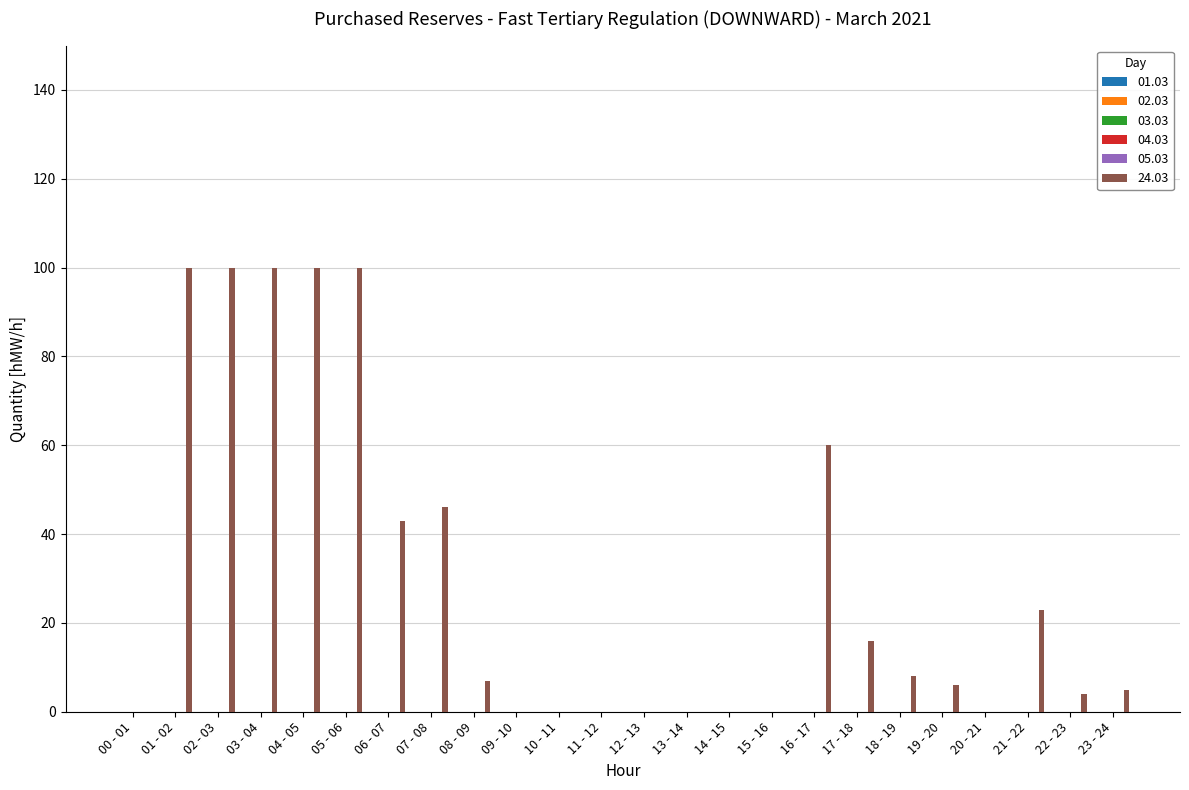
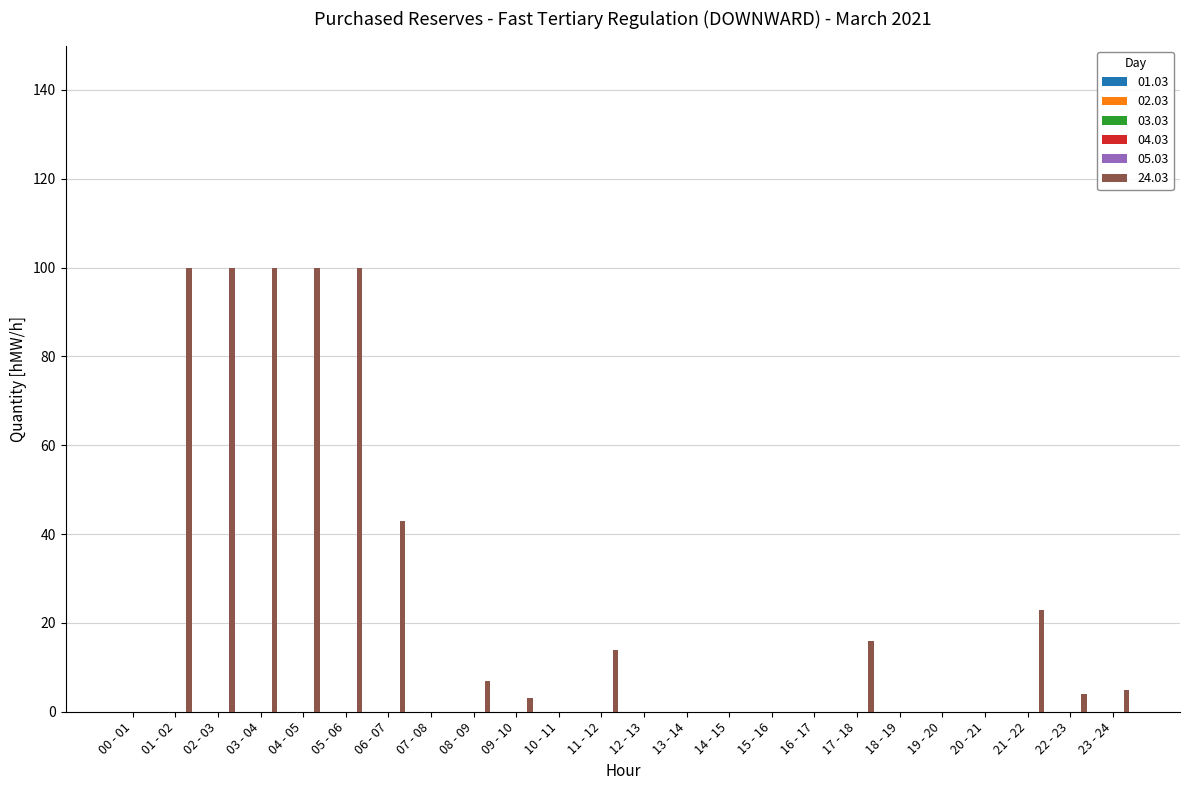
  {
    "01.03": {
      "00 - 01": 0,
      "01 - 02": 0,
      "02 - 03": 0,
      "03 - 04": 0,
      "04 - 05": 0,
      "05 - 06": 0,
      "06 - 07": 0,
      "07 - 08": 0,
      "08 - 09": 0,
      "09 - 10": 0,
      "10 - 11": 0,
      "11 - 12": 0,
      "12 - 13": 0,
      "13 - 14": 0,
      "14 - 15": 0,
      "15 - 16": 0,
      "16 - 17": 0,
      "17 - 18": 0,
      "18 - 19": 0,
      "19 - 20": 0,
      "20 - 21": 0,
      "21 - 22": 0,
      "22 - 23": 0,
      "23 - 24": 0
    },
    "02.03": {
      "00 - 01": 0,
      "01 - 02": 0,
      "02 - 03": 0,
      "03 - 04": 0,
      "04 - 05": 0,
      "05 - 06": 0,
      "06 - 07": 0,
      "07 - 08": 0,
      "08 - 09": 0,
      "09 - 10": 0,
      "10 - 11": 0,
      "11 - 12": 0,
      "12 - 13": 0,
      "13 - 14": 0,
      "14 - 15": 0,
      "15 - 16": 0,
      "16 - 17": 0,
      "17 - 18": 0,
      "18 - 19": 0,
      "19 - 20": 0,
      "20 - 21": 0,
      "21 - 22": 0,
      "22 - 23": 0,
      "23 - 24": 0
    },
    "03.03": {
      "00 - 01": 0,
      "01 - 02": 0,
      "02 - 03": 0,
      "03 - 04": 0,
      "04 - 05": 0,
      "05 - 06": 0,
      "06 - 07": 0,
      "07 - 08": 0,
      "08 - 09": 0,
      "09 - 10": 0,
      "10 - 11": 0,
      "11 - 12": 0,
      "12 - 13": 0,
      "13 - 14": 0,
      "14 - 15": 0,
      "15 - 16": 0,
      "16 - 17": 0,
      "17 - 18": 0,
      "18 - 19": 0,
      "19 - 20": 0,
      "20 - 21": 0,
      "21 - 22": 0,
      "22 - 23": 0,
      "23 - 24": 0
    },
    "04.03": {
      "00 - 01": 0,
      "01 - 02": 0,
      "02 - 03": 0,
      "03 - 04": 0,
      "04 - 05": 0,
      "05 - 06": 0,
      "06 - 07": 0,
      "07 - 08": 0,
      "08 - 09": 0,
      "09 - 10": 0,
      "10 - 11": 0,
      "11 - 12": 0,
      "12 - 13": 0,
      "13 - 14": 0,
      "14 - 15": 0,
      "15 - 16": 0,
      "16 - 17": 0,
      "17 - 18": 0,
      "18 - 19": 0,
      "19 - 20": 0,
      "20 - 21": 0,
      "21 - 22": 0,
      "22 - 23": 0,
      "23 - 24": 0
    },
    "05.03": {
      "00 - 01": 0,
      "01 - 02": 0,
      "02 - 03": 0,
      "03 - 04": 0,
      "04 - 05": 0,
      "05 - 06": 0,
      "06 - 07": 0,
      "07 - 08": 0,
      "08 - 09": 0,
      "09 - 10": 0,
      "10 - 11": 0,
      "11 - 12": 0,
      "12 - 13": 0,
      "13 - 14": 0,
      "14 - 15": 0,
      "15 - 16": 0,
      "16 - 17": 0,
      "17 - 18": 0,
      "18 - 19": 0,
      "19 - 20": 0,
      "20 - 21": 0,
      "21 - 22": 0,
      "22 - 23": 0,
      "23 - 24": 0
    },
    "24.03": {
      "00 - 01": 0,
      "01 - 02": 100,
      "02 - 03": 100,
      "03 - 04": 100,
      "04 - 05": 100,
      "05 - 06": 100,
      "06 - 07": 43,
-     "07 - 08": 46,
+     "07 - 08": 0,
      "08 - 09": 7,
-     "09 - 10": 0,
+     "09 - 10": 3,
      "10 - 11": 0,
-     "11 - 12": 0,
+     "11 - 12": 14,
      "12 - 13": 0,
      "13 - 14": 0,
      "14 - 15": 0,
      "15 - 16": 0,
-     "16 - 17": 60,
+     "16 - 17": 0,
      "17 - 18": 16,
-     "18 - 19": 8,
-     "19 - 20": 6,
+     "18 - 19": 0,
+     "19 - 20": 0,
      "20 - 21": 0,
      "21 - 22": 23,
      "22 - 23": 4,
      "23 - 24": 5
    }
  }
